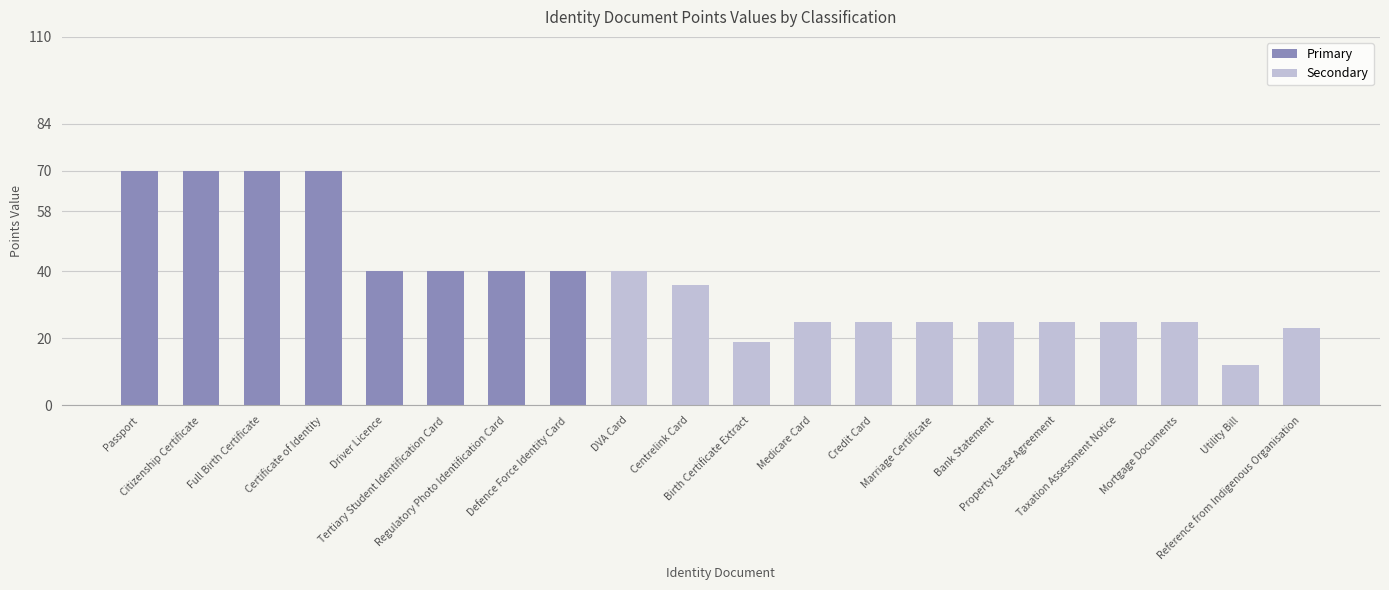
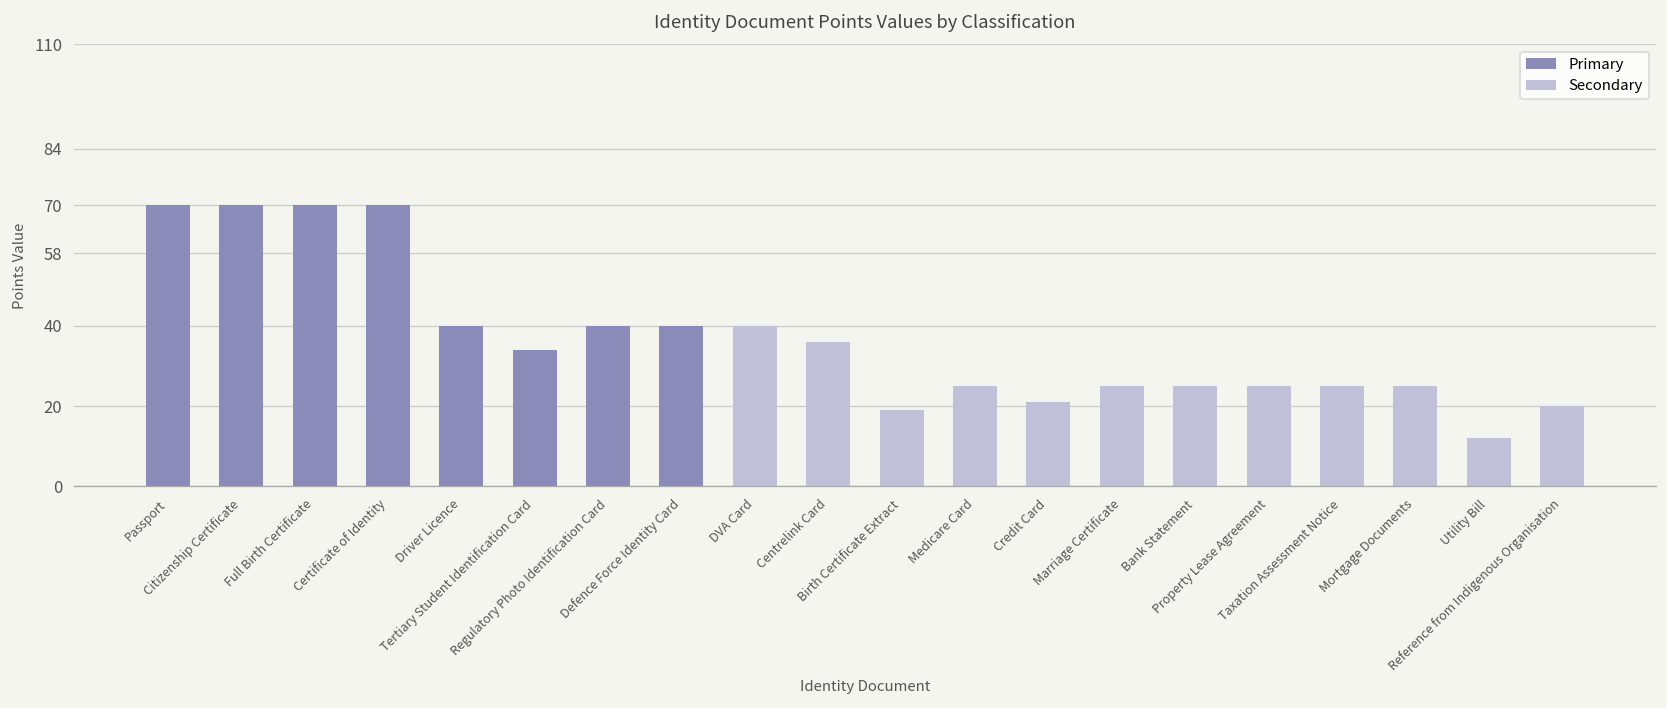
  {
    "Primary": {
      "Passport": 70,
      "Citizenship Certificate": 70,
      "Full Birth Certificate": 70,
      "Certificate of Identity": 70,
      "Driver Licence": 40,
-     "Tertiary Student Identification Card": 40,
+     "Tertiary Student Identification Card": 34,
      "Regulatory Photo Identification Card": 40,
      "Defence Force Identity Card": 40
    },
    "Secondary": {
      "DVA Card": 40,
      "Centrelink Card": 36,
      "Birth Certificate Extract": 19,
      "Medicare Card": 25,
-     "Credit Card": 25,
+     "Credit Card": 21,
      "Marriage Certificate": 25,
      "Bank Statement": 25,
      "Property Lease Agreement": 25,
      "Taxation Assessment Notice": 25,
      "Mortgage Documents": 25,
      "Utility Bill": 12,
-     "Reference from Indigenous Organisation": 23
+     "Reference from Indigenous Organisation": 20
    }
  }
